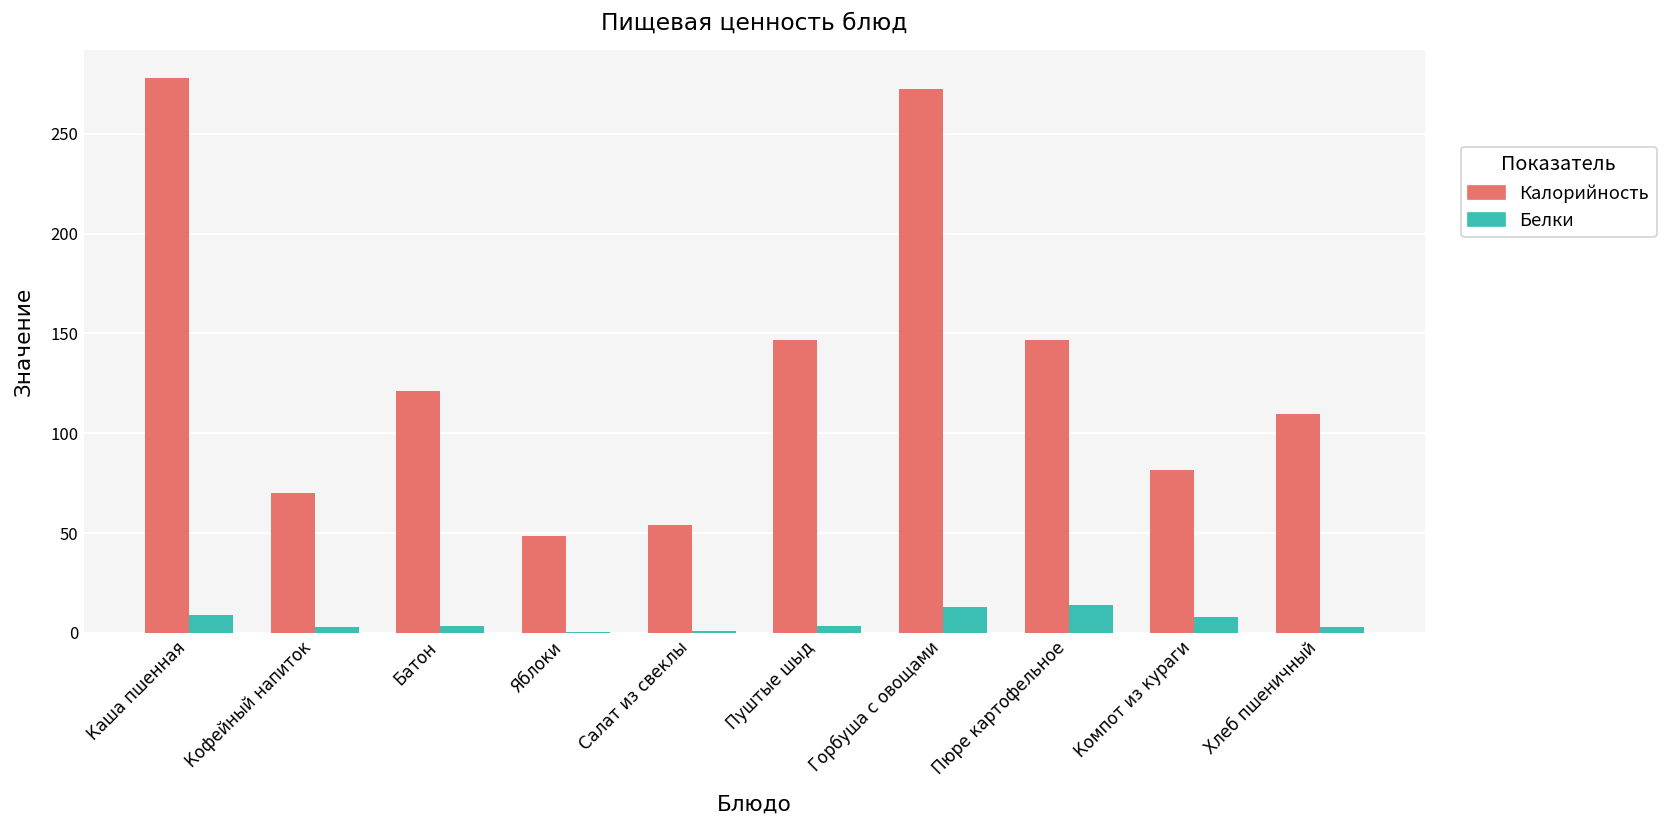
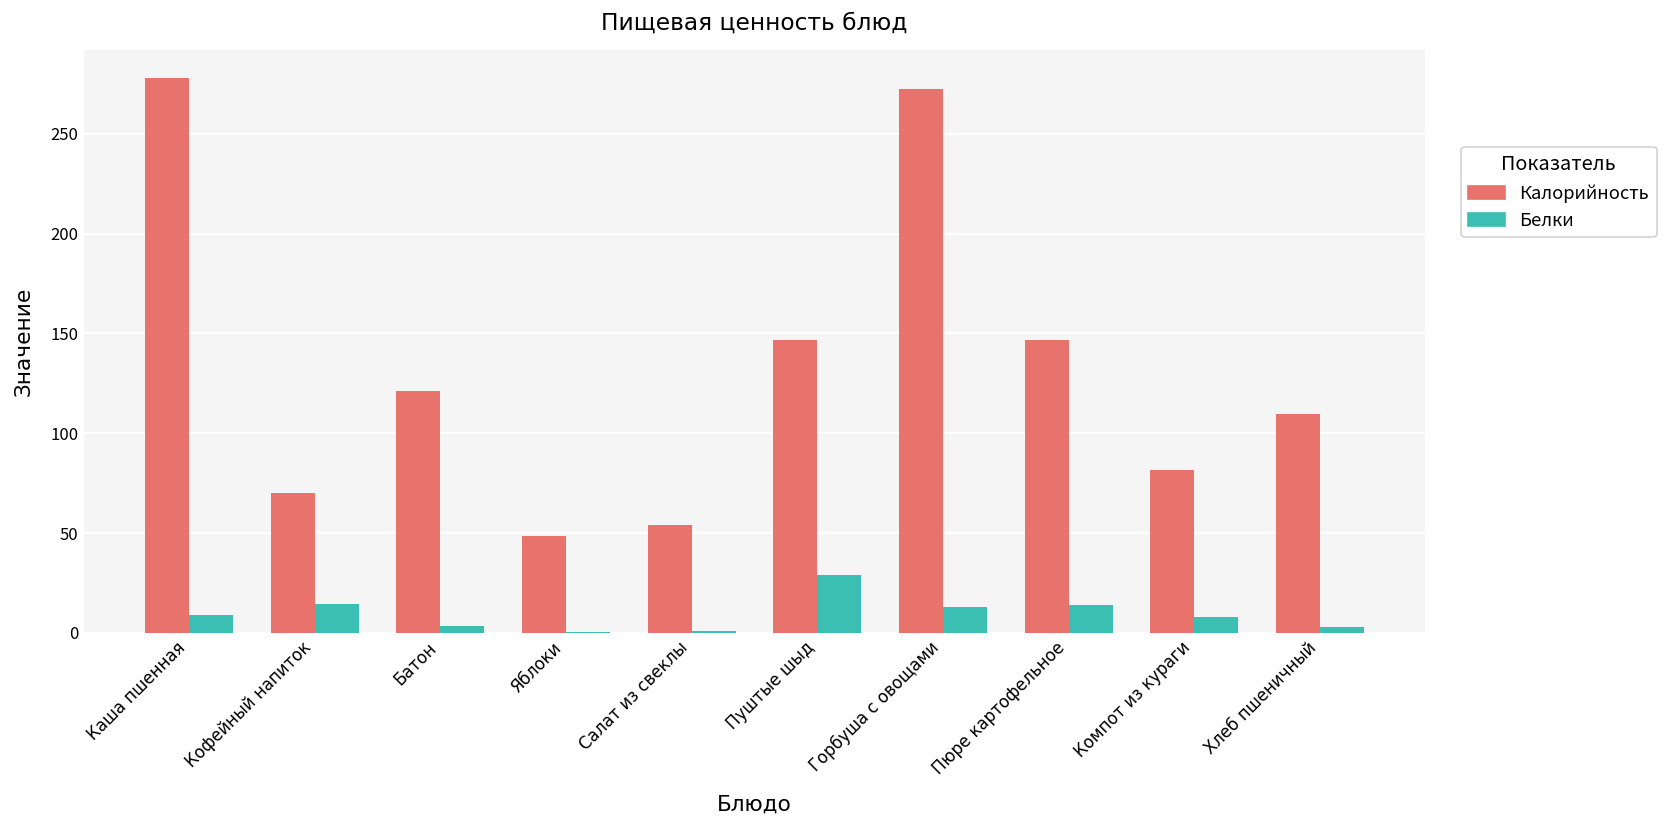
  {
    "Калорийность": {
      "Каша пшенная": 278,
      "Кофейный напиток": 70,
      "Батон": 121,
      "Яблоки": 49,
      "Салат из свеклы": 54,
      "Пуштые шыд": 147,
      "Горбуша с овощами": 273,
      "Пюре картофельное": 147,
      "Компот из кураги": 82,
      "Хлеб пшеничный": 109
    },
    "Белки": {
      "Каша пшенная": 9,
-     "Кофейный напиток": 3,
+     "Кофейный напиток": 15,
      "Батон": 3,
-     "Пуштые шыд": 4,
+     "Пуштые шыд": 29,
      "Горбуша с овощами": 13,
      "Пюре картофельное": 14,
      "Компот из кураги": 8,
      "Хлеб пшеничный": 3
    }
  }
